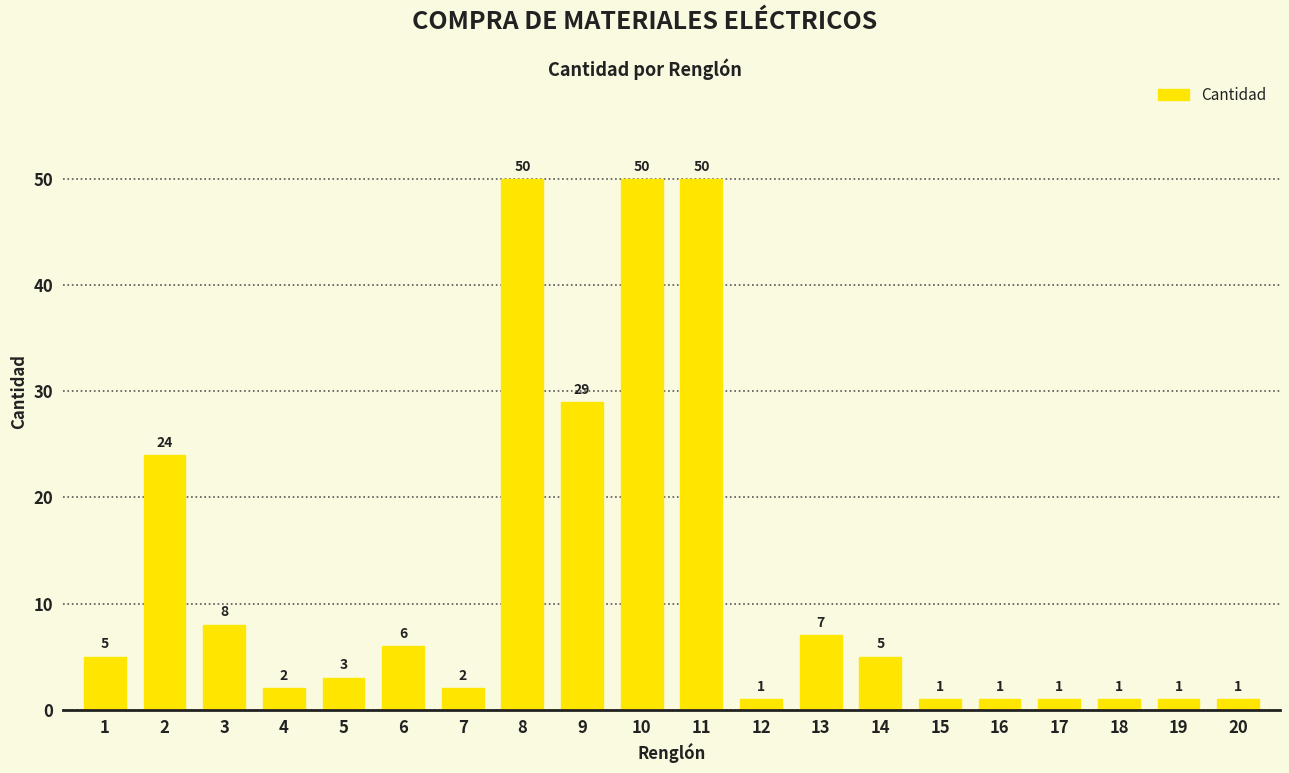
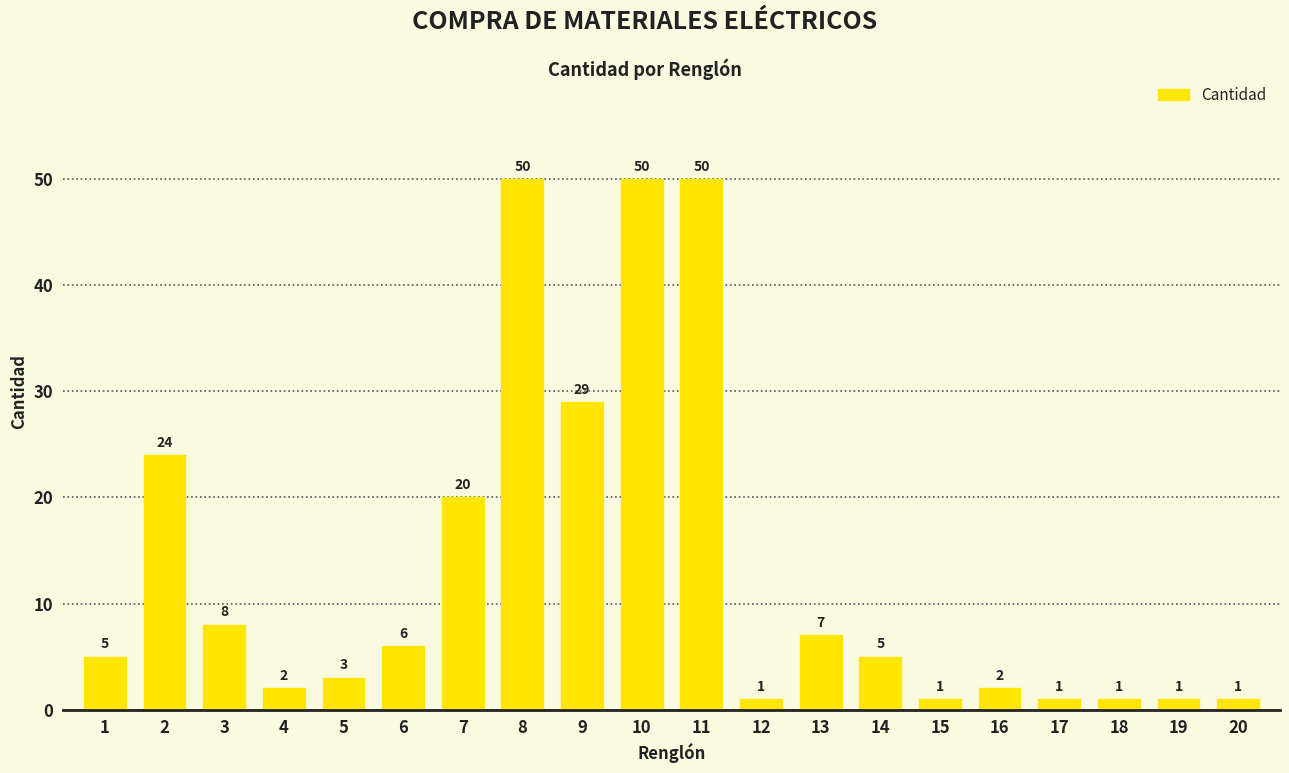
  {
    "1": 5,
    "2": 24,
    "3": 8,
    "4": 2,
    "5": 3,
    "6": 6,
-   "7": 2,
+   "7": 20,
    "8": 50,
    "9": 29,
    "10": 50,
    "11": 50,
    "12": 1,
    "13": 7,
    "14": 5,
    "15": 1,
-   "16": 1,
+   "16": 2,
    "17": 1,
    "18": 1,
    "19": 1,
    "20": 1
  }
